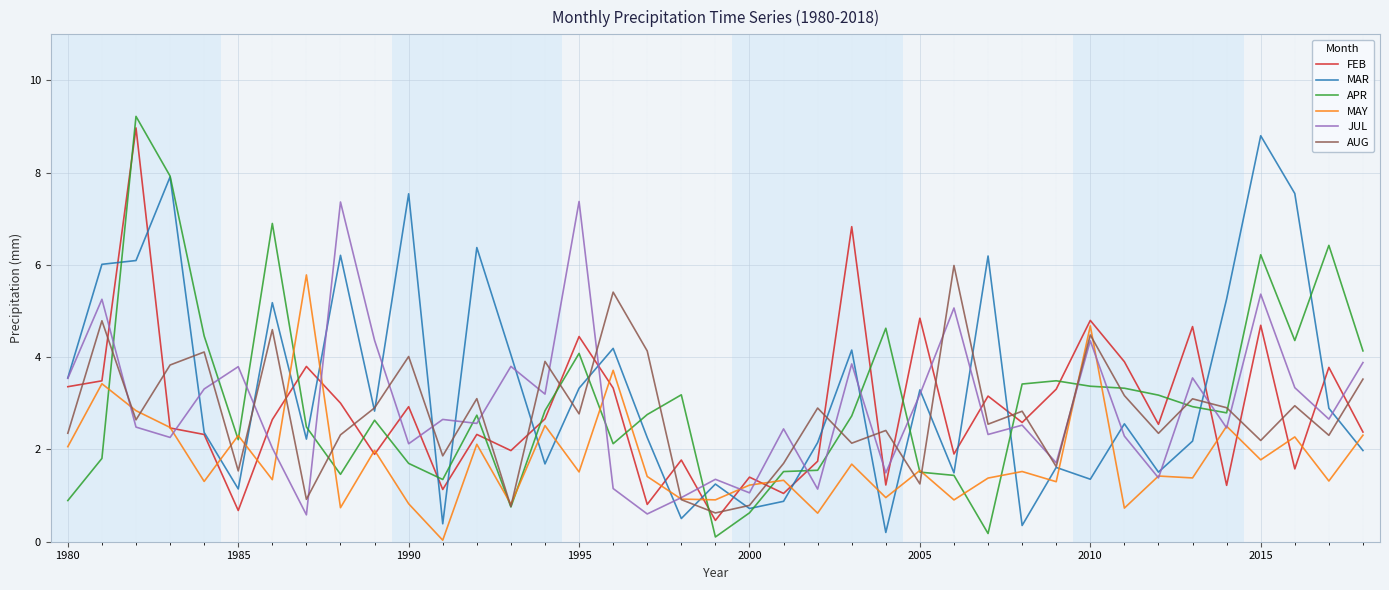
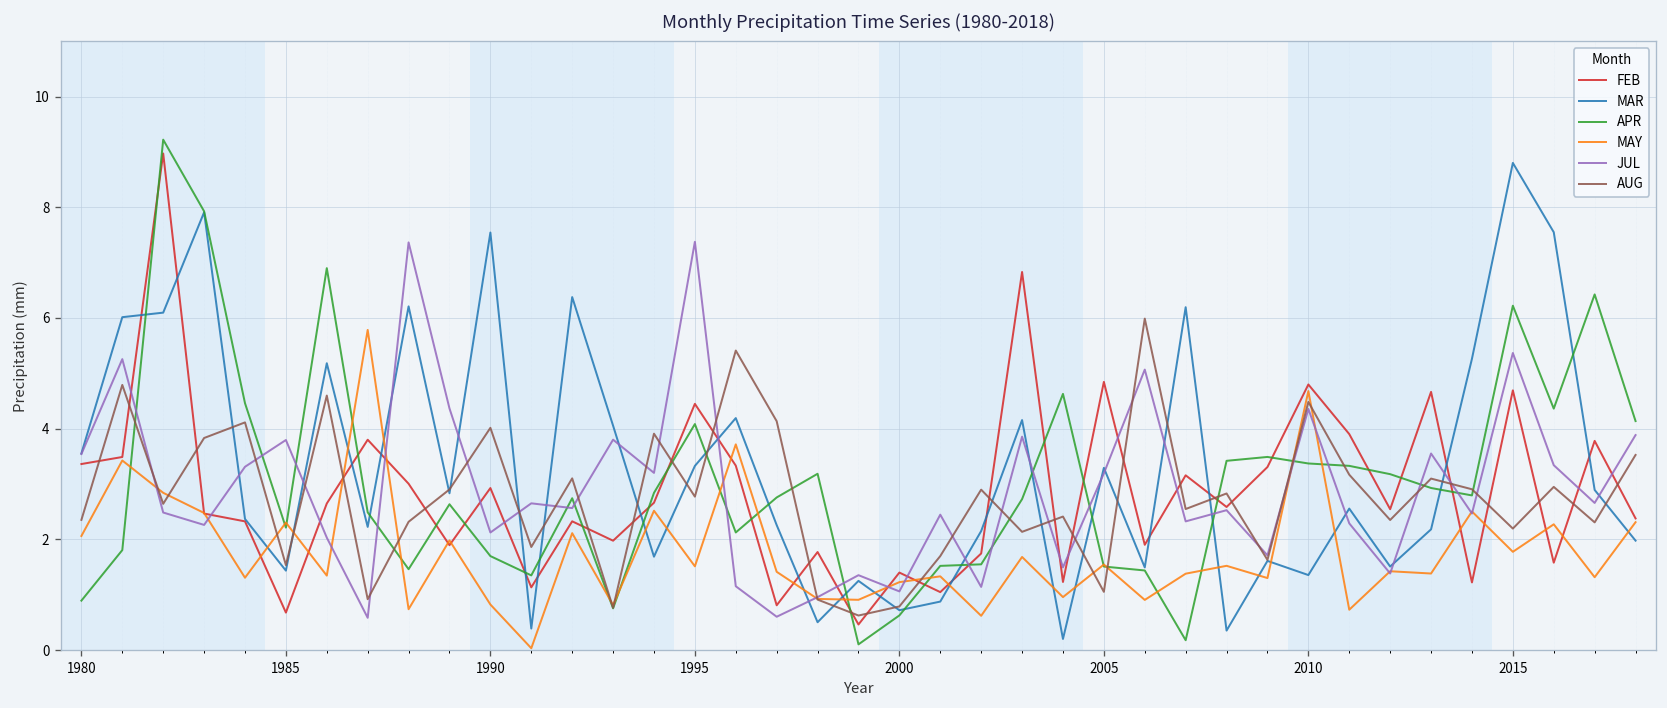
  {
    "FEB": {
      "1980": 3.4,
      "1985": 0.7,
      "1990": 2.9,
      "1995": 4.4,
      "2000": 1.4,
      "2005": 4.8,
      "2010": 4.8,
      "2015": 4.7
    },
    "MAR": {
-     "1985": 1.1,
+     "1985": 1.4,
      "1990": 7.5,
      "1995": 3.3,
      "2000": 0.7,
      "2005": 3.3,
      "2010": 1.4,
      "2015": 8.8
    },
    "APR": {
      "1980": 0.9,
      "1985": 2.2,
      "1990": 1.7,
      "1995": 4.1,
      "2000": 0.6,
      "2010": 3.4,
      "2015": 6.2
    },
    "MAY": {
      "1980": 2.1,
      "1985": 2.3,
      "1990": 0.8,
      "1995": 1.5,
      "2000": 1.2,
      "2010": 4.7,
      "2015": 1.8
    },
    "JUL": {
      "1985": 3.8,
      "1990": 2.1,
      "1995": 7.4,
      "2000": 1.1,
      "2005": 3.2,
      "2010": 4.4,
      "2015": 5.4
    },
    "AUG": {
      "1980": 2.4,
      "1985": 1.5,
      "1990": 4.0,
      "1995": 2.8,
      "2000": 0.8,
-     "2005": 1.3,
+     "2005": 1.1,
      "2010": 4.5,
      "2015": 2.2
    }
  }
